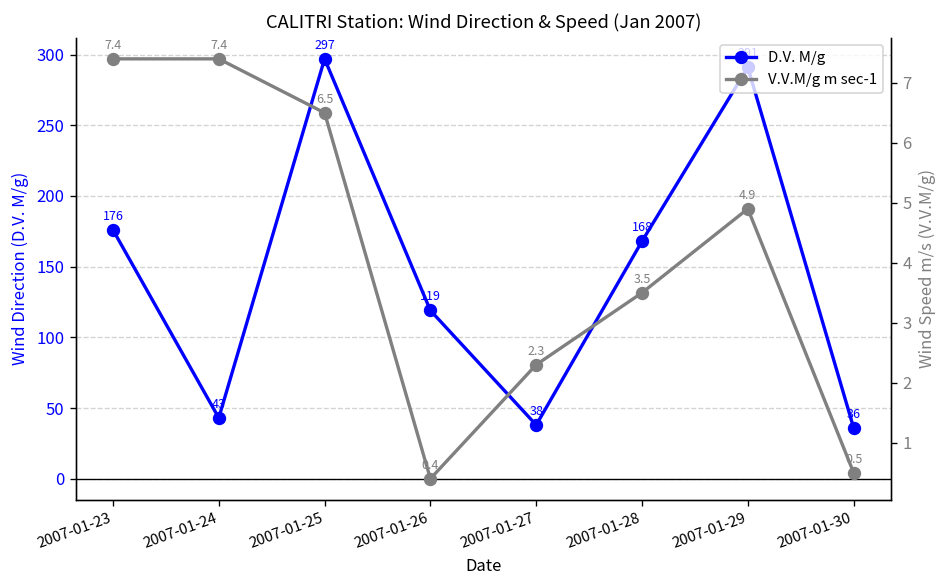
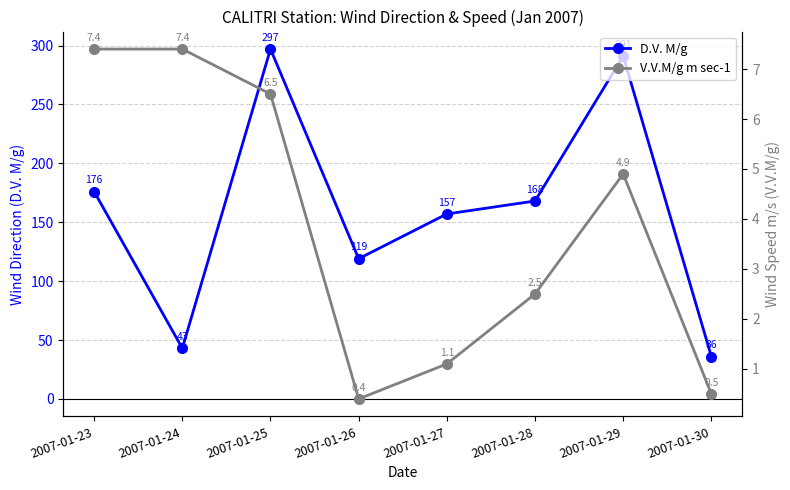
  {
    "D.V. M/g": {
      "2007-01-23": 176,
      "2007-01-24": 43,
      "2007-01-25": 297,
      "2007-01-26": 119,
-     "2007-01-27": 38,
+     "2007-01-27": 157,
      "2007-01-28": 168,
      "2007-01-30": 36
    },
    "V.V.M/g m sec-1": {
      "2007-01-23": 7.4,
      "2007-01-24": 7.4,
      "2007-01-25": 6.5,
      "2007-01-26": 0.4,
-     "2007-01-27": 2.3,
-     "2007-01-28": 3.5,
+     "2007-01-27": 1.1,
+     "2007-01-28": 2.5,
      "2007-01-29": 4.9,
      "2007-01-30": 0.5
    }
  }
